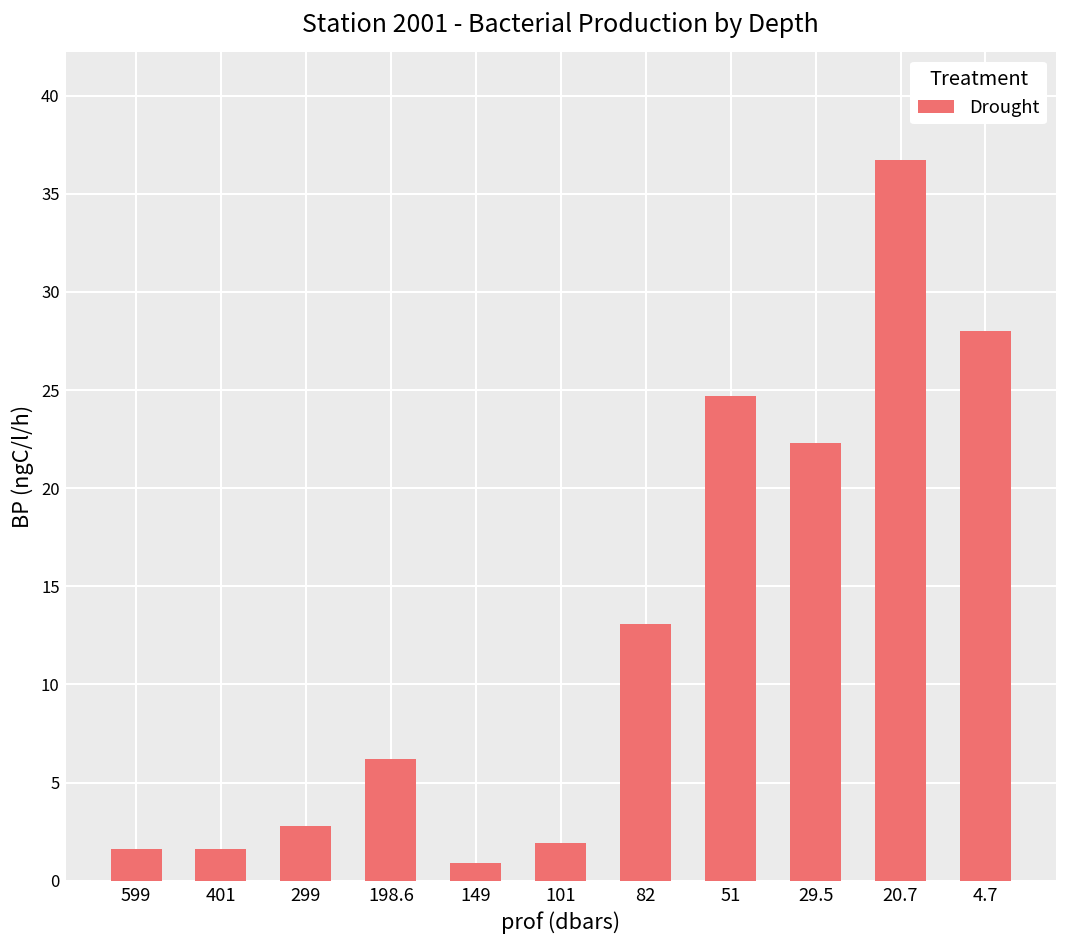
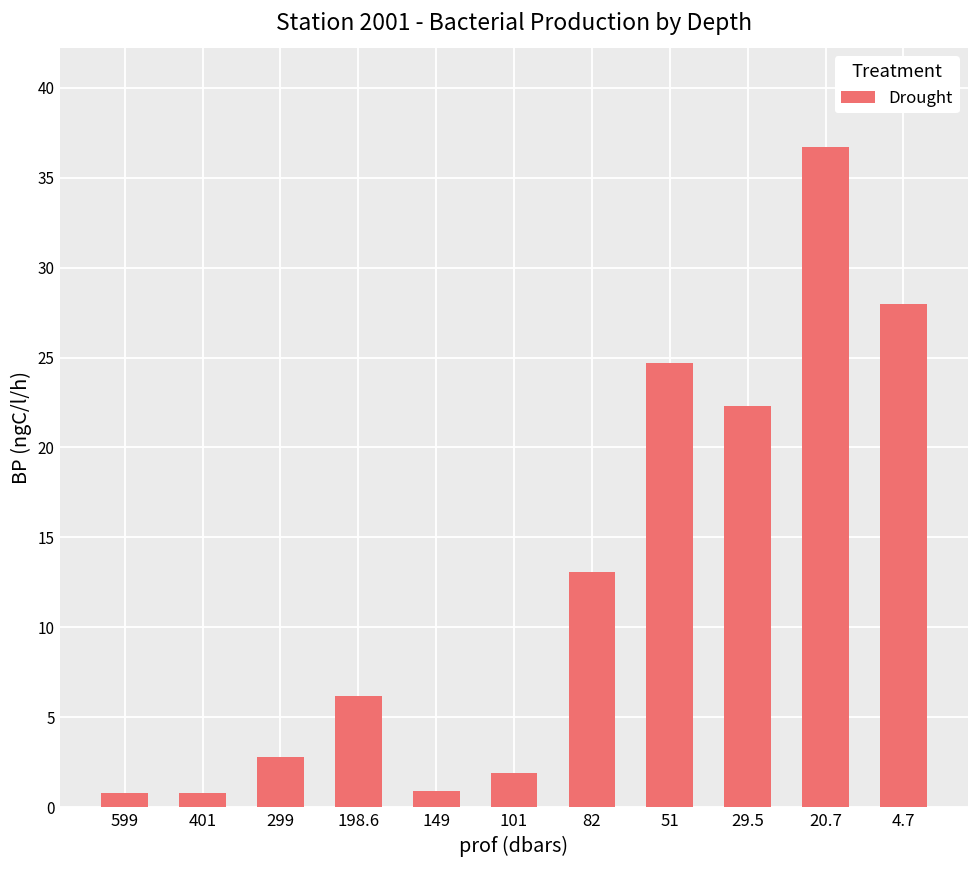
  {
-   "599": 1.6,
-   "401": 1.6,
+   "599": 0.8,
+   "401": 0.8,
    "299": 2.8,
    "198.6": 6.2,
    "149": 0.9,
    "101": 1.9,
    "82": 13.1,
    "51": 24.7,
    "29.5": 22.3,
    "20.7": 36.7,
    "4.7": 28.0
  }
